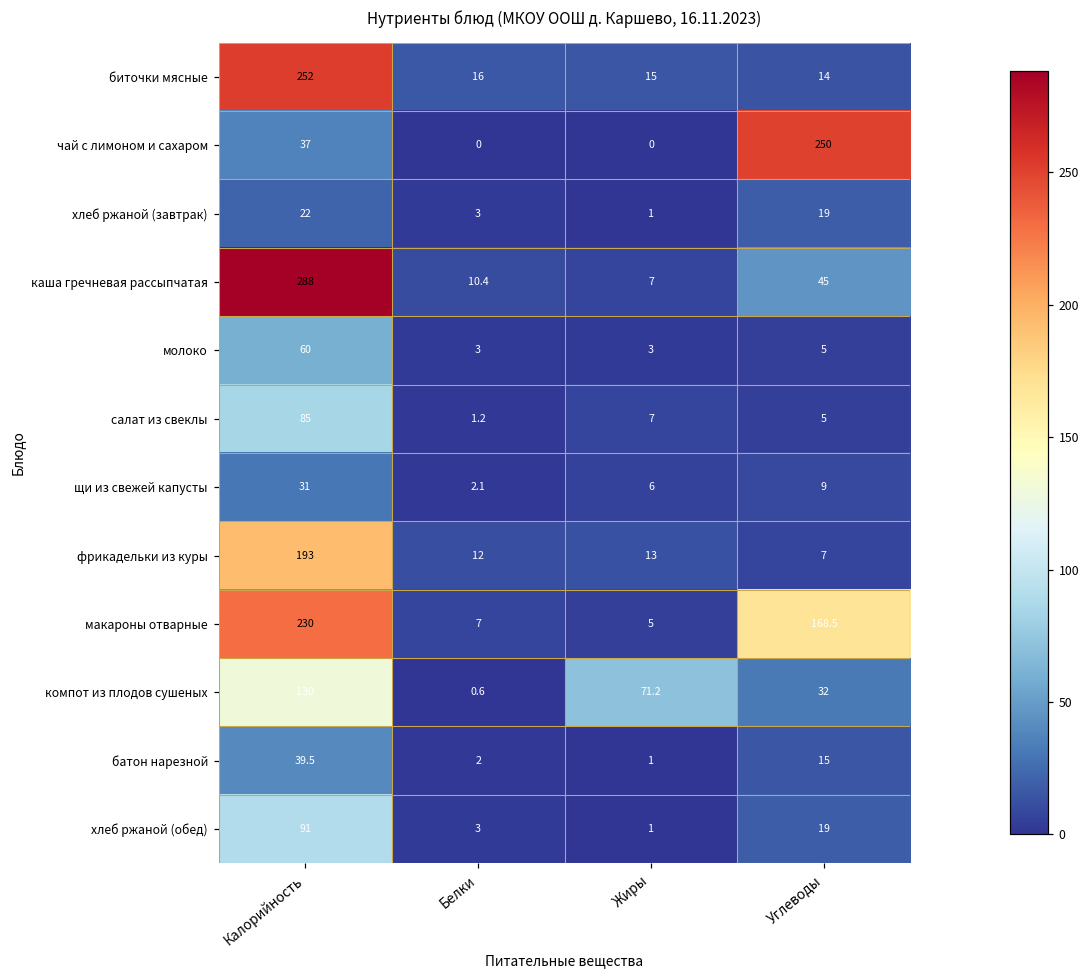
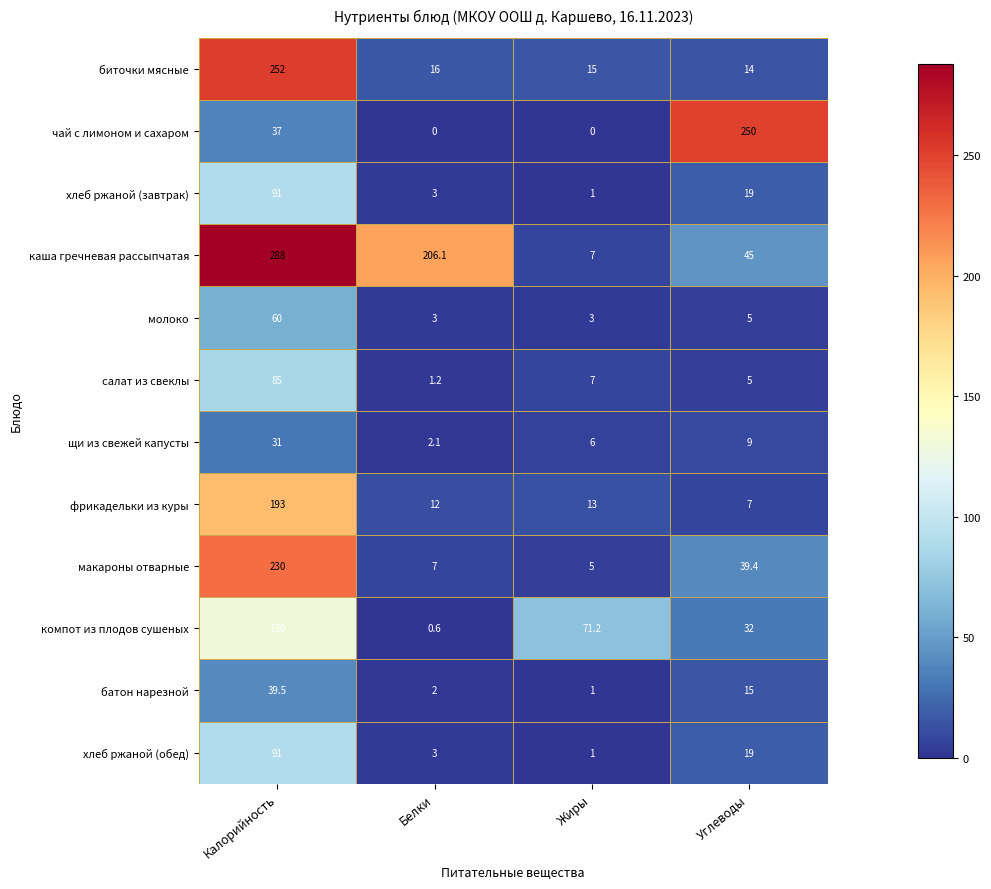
  {
    "биточки мясные": {
      "Калорийность": 252,
      "Белки": 16,
      "Жиры": 15,
      "Углеводы": 14
    },
    "чай с лимоном и сахаром": {
      "Калорийность": 37,
      "Белки": 0,
      "Жиры": 0,
      "Углеводы": 250
    },
    "хлеб ржаной (завтрак)": {
-     "Калорийность": 22,
+     "Калорийность": 91,
      "Белки": 3,
      "Жиры": 1,
      "Углеводы": 19
    },
    "каша гречневая рассыпчатая": {
      "Калорийность": 288,
-     "Белки": 10.4,
+     "Белки": 206.1,
      "Жиры": 7,
      "Углеводы": 45
    },
    "молоко": {
      "Калорийность": 60,
      "Белки": 3,
      "Жиры": 3,
      "Углеводы": 5
    },
    "салат из свеклы": {
      "Калорийность": 85,
      "Белки": 1.2,
      "Жиры": 7,
      "Углеводы": 5
    },
    "щи из свежей капусты": {
      "Калорийность": 31,
      "Белки": 2.1,
      "Жиры": 6,
      "Углеводы": 9
    },
    "фрикадельки из куры": {
      "Калорийность": 193,
      "Белки": 12,
      "Жиры": 13,
      "Углеводы": 7
    },
    "макароны отварные": {
      "Калорийность": 230,
      "Белки": 7,
      "Жиры": 5,
-     "Углеводы": 168.5
+     "Углеводы": 39.4
    },
    "компот из плодов сушеных": {
      "Белки": 0.6,
      "Жиры": 71.2,
      "Углеводы": 32
    },
    "батон нарезной": {
      "Калорийность": 39.5,
      "Белки": 2,
      "Жиры": 1,
      "Углеводы": 15
    },
    "хлеб ржаной (обед)": {
      "Калорийность": 91,
      "Белки": 3,
      "Жиры": 1,
      "Углеводы": 19
    }
  }
